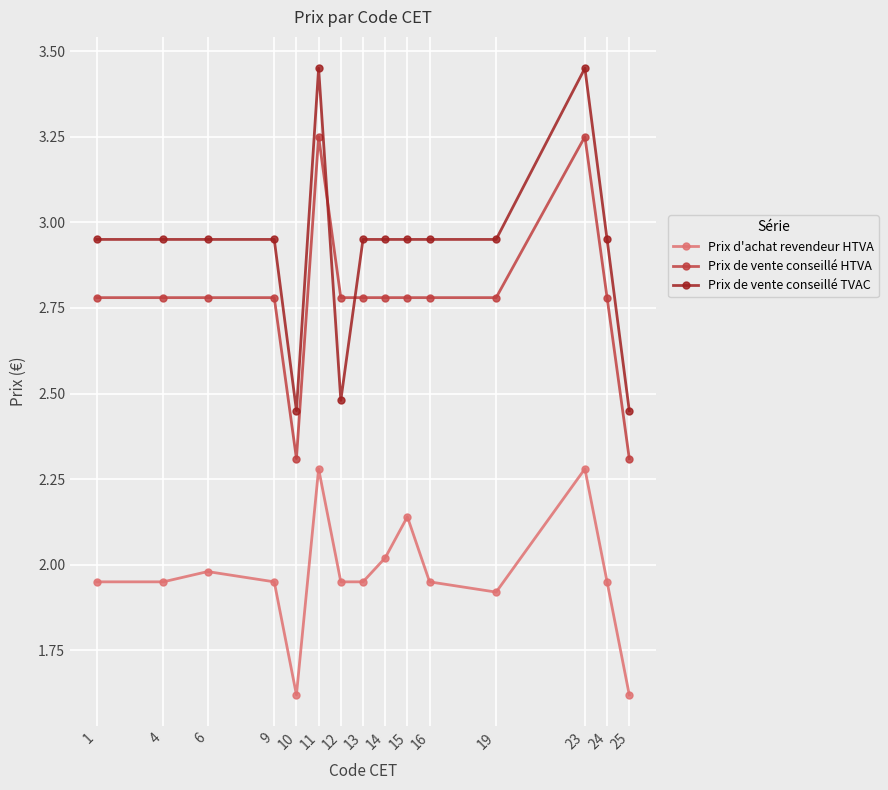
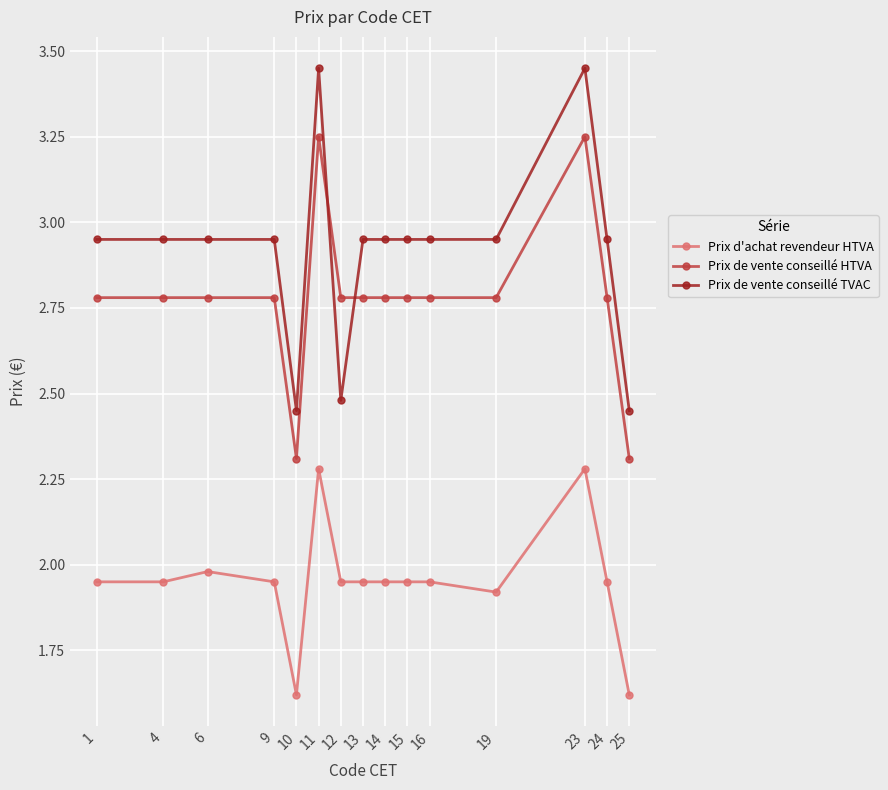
  {
    "Prix d'achat revendeur HTVA": {
      "1": 1.95,
      "4": 1.95,
      "6": 1.98,
      "9": 1.95,
      "10": 1.62,
      "11": 2.28,
      "12": 1.95,
      "13": 1.95,
-     "14": 2.02,
-     "15": 2.14,
+     "14": 1.95,
+     "15": 1.95,
      "16": 1.95,
      "19": 1.92,
      "23": 2.28,
      "24": 1.95,
      "25": 1.62
    }
  }
